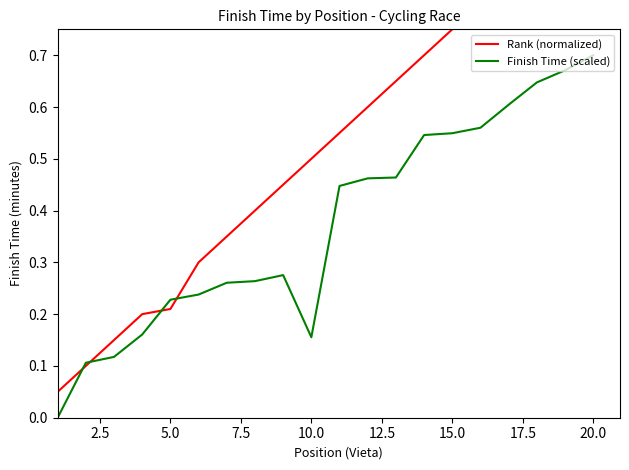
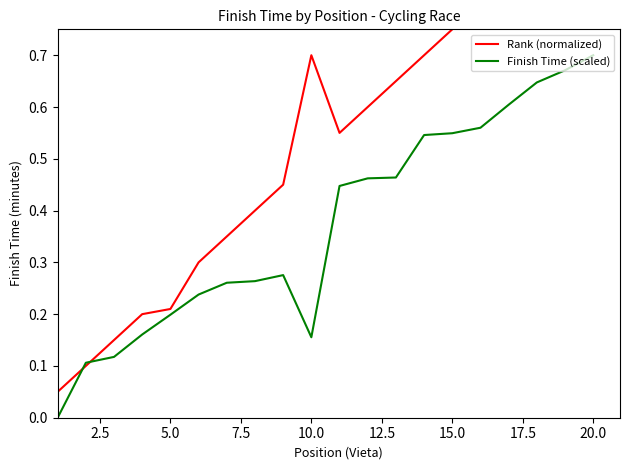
  {
    "Rank (normalized)": {
      "5.0": 0.21,
-     "10.0": 0.5,
+     "10.0": 0.7,
      "15.0": 0.75
    },
    "Finish Time (scaled)": {
-     "5.0": 0.23,
+     "5.0": 0.20,
      "10.0": 0.16,
      "15.0": 0.55
    }
  }
